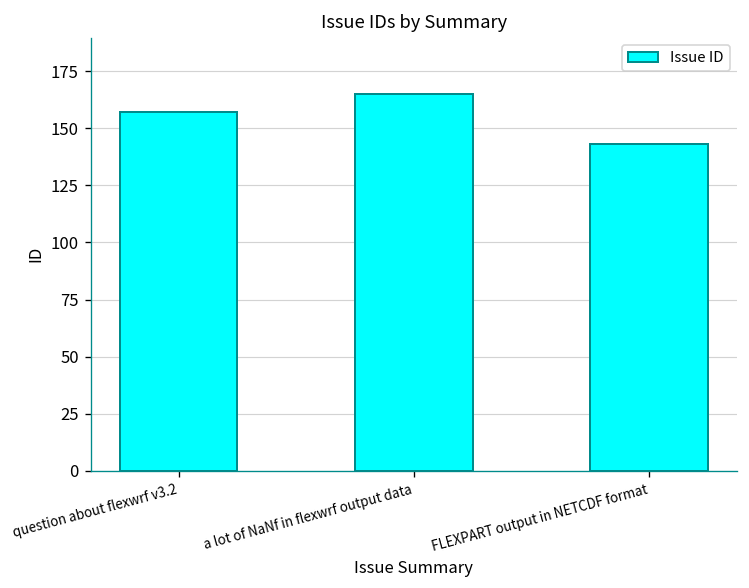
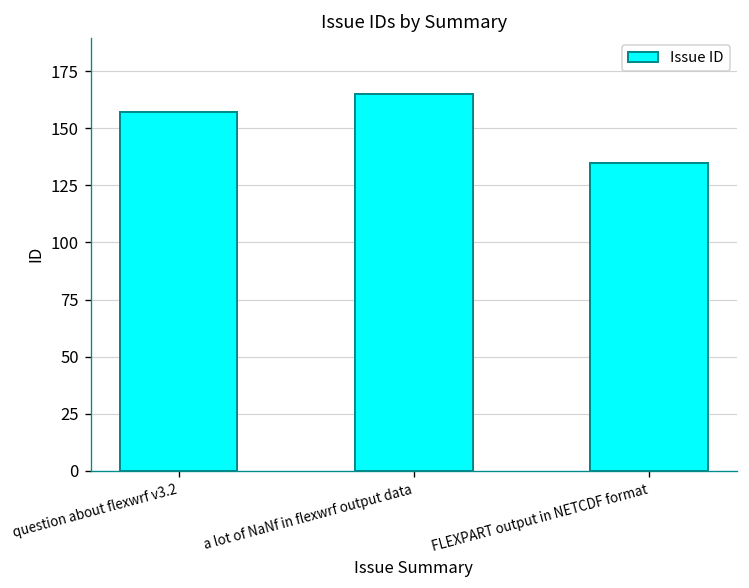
  {
    "question about flexwrf v3.2": 157,
    "a lot of NaNf in flexwrf output data": 165,
-   "FLEXPART output in NETCDF format": 143
+   "FLEXPART output in NETCDF format": 135
  }
